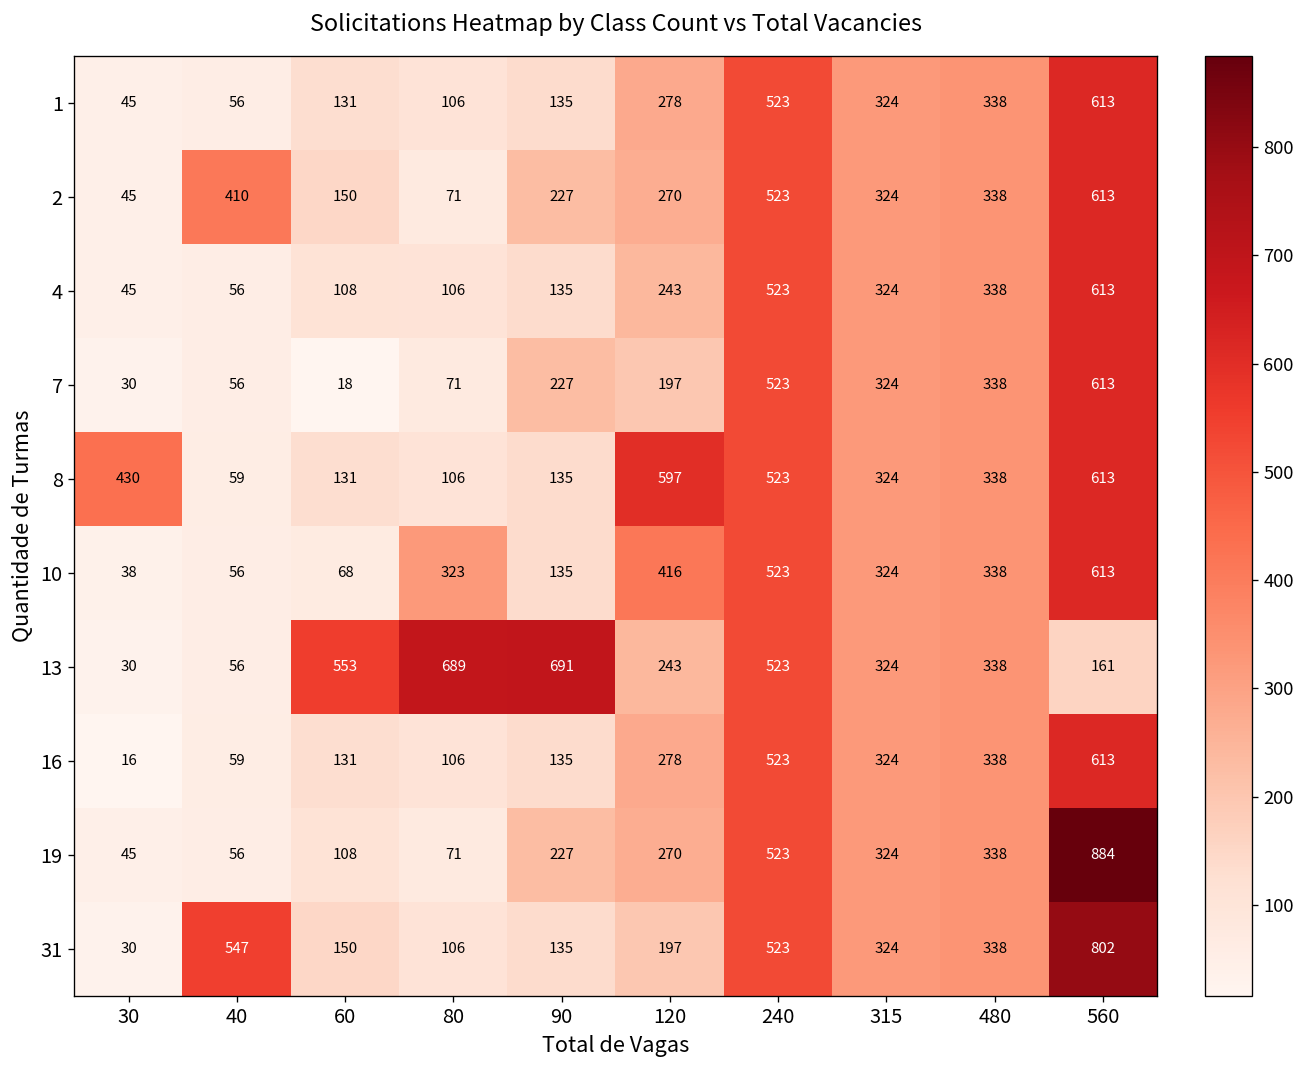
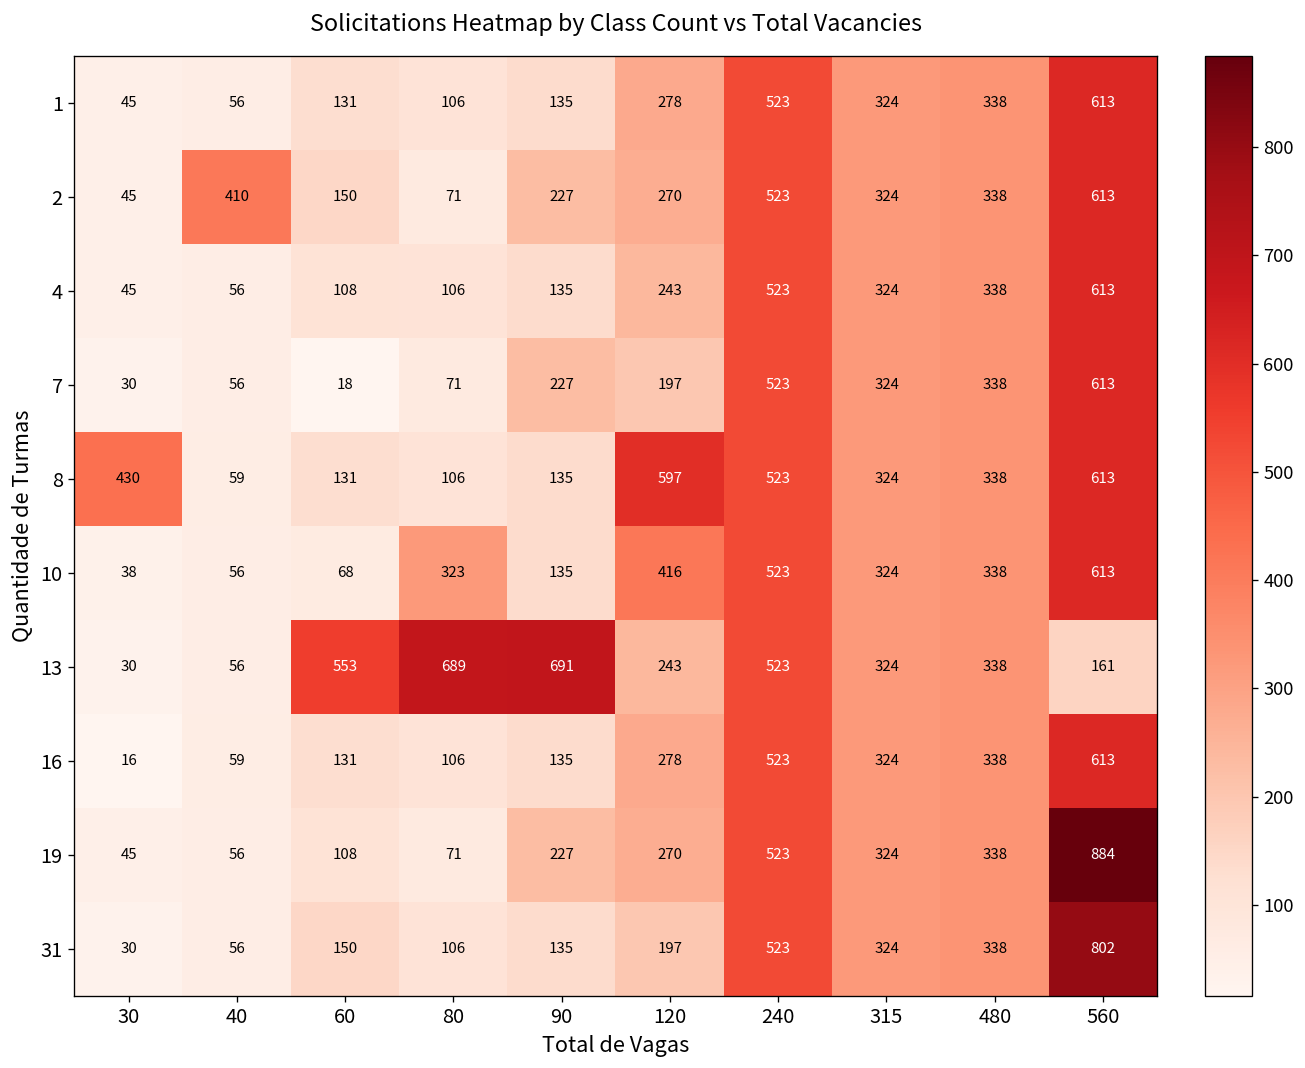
  {
    "1": {
      "30": 45,
      "40": 56,
      "60": 131,
      "80": 106,
      "90": 135,
      "120": 278,
      "240": 523,
      "315": 324,
      "480": 338,
      "560": 613
    },
    "2": {
      "30": 45,
      "40": 410,
      "60": 150,
      "80": 71,
      "90": 227,
      "120": 270,
      "240": 523,
      "315": 324,
      "480": 338,
      "560": 613
    },
    "4": {
      "30": 45,
      "40": 56,
      "60": 108,
      "80": 106,
      "90": 135,
      "120": 243,
      "240": 523,
      "315": 324,
      "480": 338,
      "560": 613
    },
    "7": {
      "30": 30,
      "40": 56,
      "60": 18,
      "80": 71,
      "90": 227,
      "120": 197,
      "240": 523,
      "315": 324,
      "480": 338,
      "560": 613
    },
    "8": {
      "30": 430,
      "40": 59,
      "60": 131,
      "80": 106,
      "90": 135,
      "120": 597,
      "240": 523,
      "315": 324,
      "480": 338,
      "560": 613
    },
    "10": {
      "30": 38,
      "40": 56,
      "60": 68,
      "80": 323,
      "90": 135,
      "120": 416,
      "240": 523,
      "315": 324,
      "480": 338,
      "560": 613
    },
    "13": {
      "30": 30,
      "40": 56,
      "60": 553,
      "80": 689,
      "90": 691,
      "120": 243,
      "240": 523,
      "315": 324,
      "480": 338,
      "560": 161
    },
    "16": {
      "30": 16,
      "40": 59,
      "60": 131,
      "80": 106,
      "90": 135,
      "120": 278,
      "240": 523,
      "315": 324,
      "480": 338,
      "560": 613
    },
    "19": {
      "30": 45,
      "40": 56,
      "60": 108,
      "80": 71,
      "90": 227,
      "120": 270,
      "240": 523,
      "315": 324,
      "480": 338,
      "560": 884
    },
    "31": {
      "30": 30,
-     "40": 547,
+     "40": 56,
      "60": 150,
      "80": 106,
      "90": 135,
      "120": 197,
      "240": 523,
      "315": 324,
      "480": 338,
      "560": 802
    }
  }
